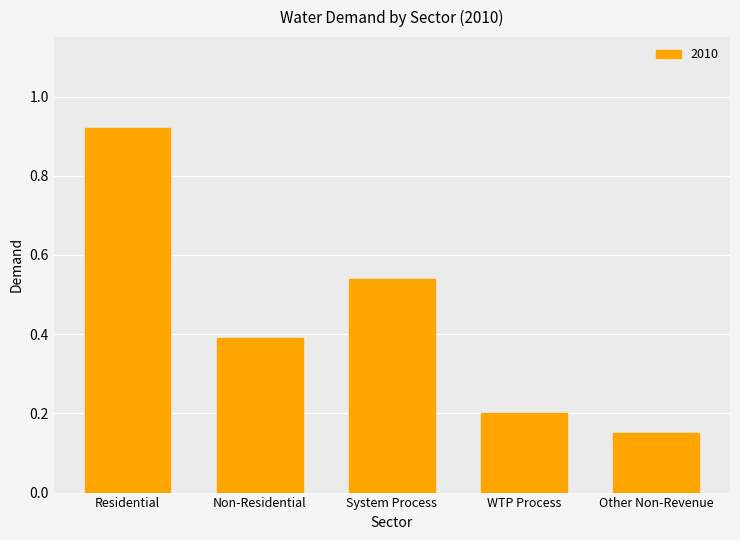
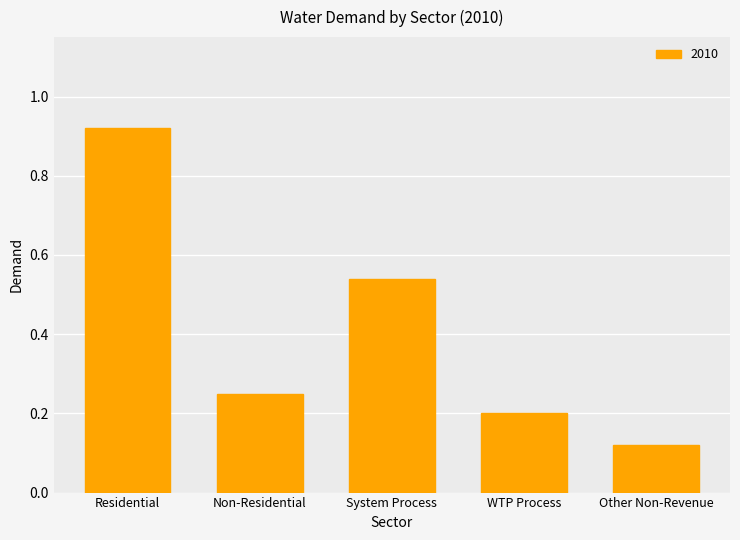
  {
    "Residential": 0.92,
-   "Non-Residential": 0.39,
+   "Non-Residential": 0.25,
    "System Process": 0.54,
    "WTP Process": 0.20,
-   "Other Non-Revenue": 0.15
+   "Other Non-Revenue": 0.12
  }
